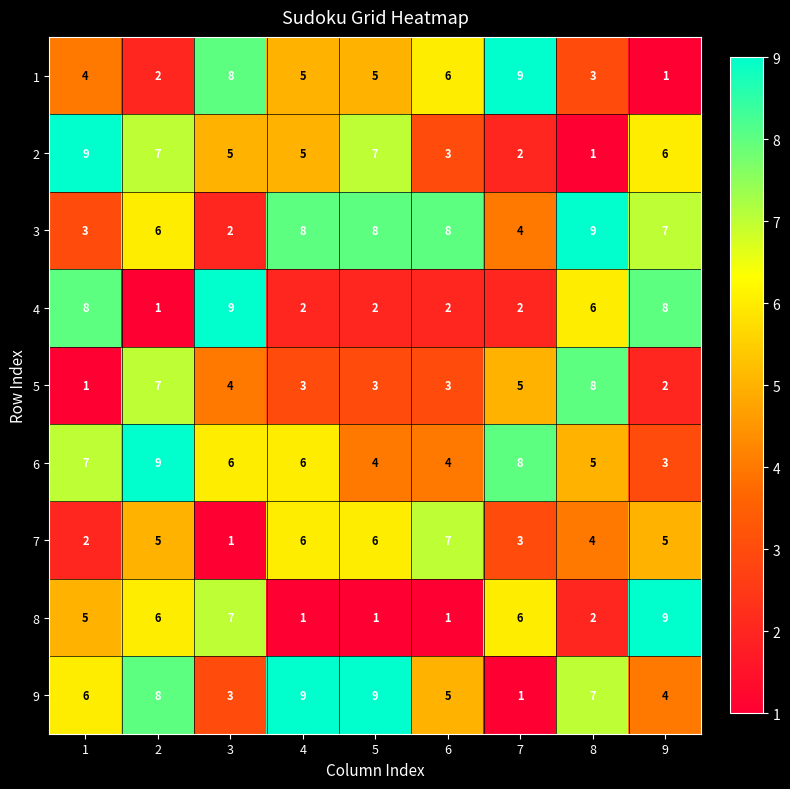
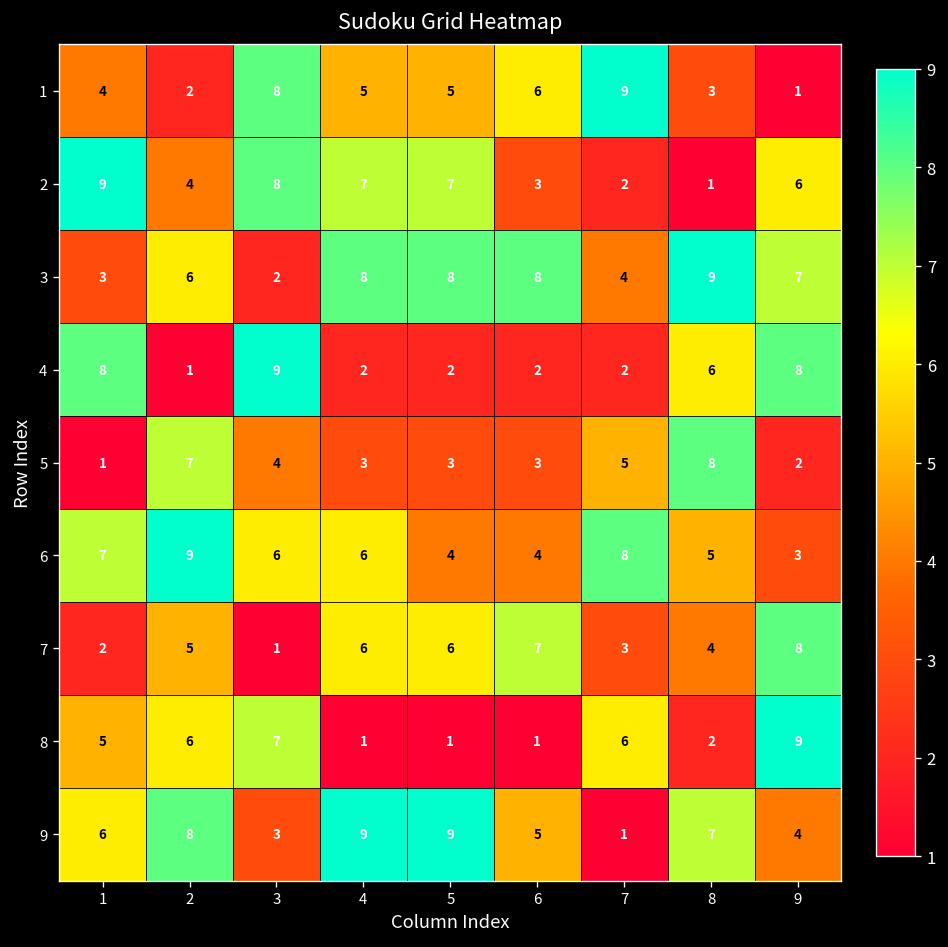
  {
    "1": {
      "1": 4,
      "2": 2,
      "3": 8,
      "4": 5,
      "5": 5,
      "6": 6,
      "7": 9,
      "8": 3,
      "9": 1
    },
    "2": {
      "1": 9,
-     "2": 7,
-     "3": 5,
-     "4": 5,
+     "2": 4,
+     "3": 8,
+     "4": 7,
      "5": 7,
      "6": 3,
      "7": 2,
      "8": 1,
      "9": 6
    },
    "3": {
      "1": 3,
      "2": 6,
      "3": 2,
      "4": 8,
      "5": 8,
      "6": 8,
      "7": 4,
      "8": 9,
      "9": 7
    },
    "4": {
      "1": 8,
      "2": 1,
      "3": 9,
      "4": 2,
      "5": 2,
      "6": 2,
      "7": 2,
      "8": 6,
      "9": 8
    },
    "5": {
      "1": 1,
      "2": 7,
      "3": 4,
      "4": 3,
      "5": 3,
      "6": 3,
      "7": 5,
      "8": 8,
      "9": 2
    },
    "6": {
      "1": 7,
      "2": 9,
      "3": 6,
      "4": 6,
      "5": 4,
      "6": 4,
      "7": 8,
      "8": 5,
      "9": 3
    },
    "7": {
      "1": 2,
      "2": 5,
      "3": 1,
      "4": 6,
      "5": 6,
      "6": 7,
      "7": 3,
      "8": 4,
-     "9": 5
+     "9": 8
    },
    "8": {
      "1": 5,
      "2": 6,
      "3": 7,
      "4": 1,
      "5": 1,
      "6": 1,
      "7": 6,
      "8": 2,
      "9": 9
    },
    "9": {
      "1": 6,
      "2": 8,
      "3": 3,
      "4": 9,
      "5": 9,
      "6": 5,
      "7": 1,
      "8": 7,
      "9": 4
    }
  }
